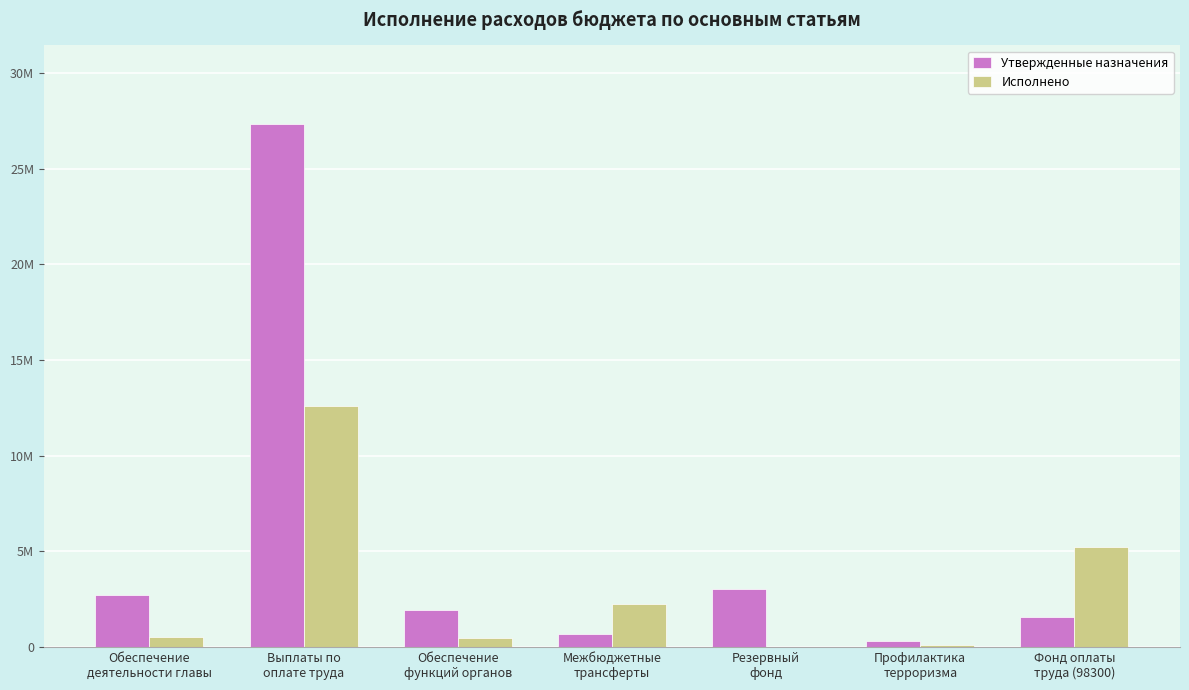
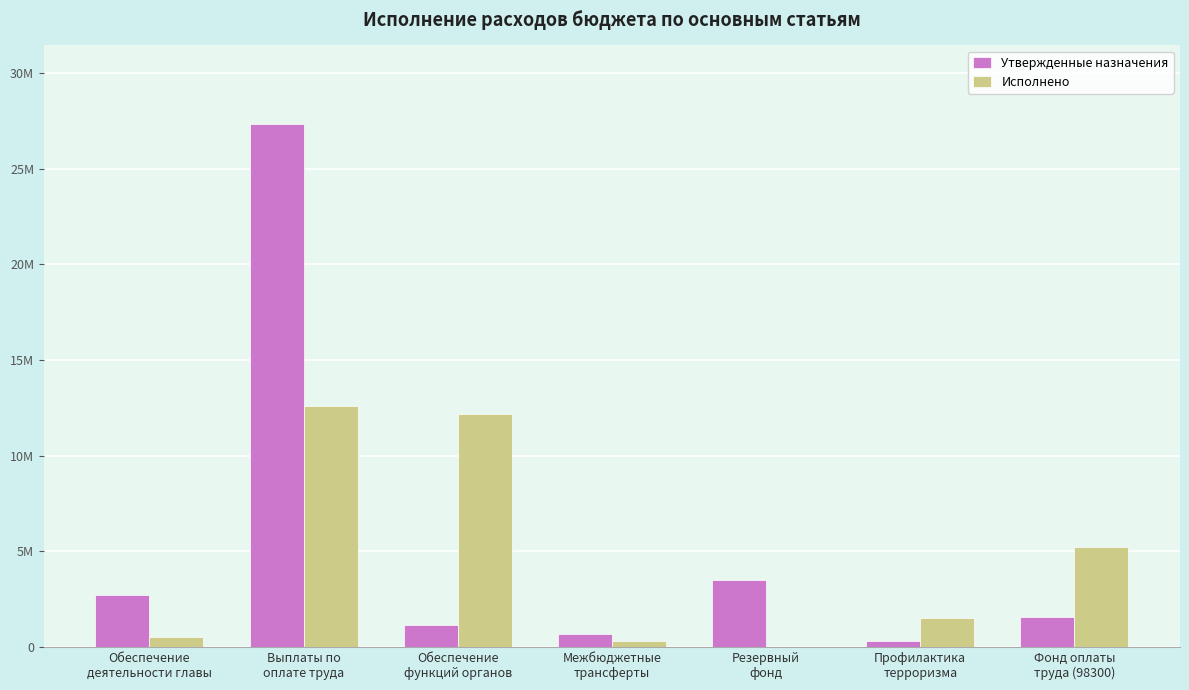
  {
    "Утвержденные назначения": {
      "Обеспечение деятельности главы": 2700000,
      "Выплаты по оплате труда": 27400000,
-     "Обеспечение функций органов": 2000000,
+     "Обеспечение функций органов": 1100000,
      "Межбюджетные трансферты": 700000,
-     "Резервный фонд": 3000000,
+     "Резервный фонд": 3500000,
      "Профилактика терроризма": 300000,
      "Фонд оплаты труда (98300)": 1600000
    },
    "Исполнено": {
      "Обеспечение деятельности главы": 500000,
      "Выплаты по оплате труда": 12600000,
-     "Обеспечение функций органов": 400000,
-     "Межбюджетные трансферты": 2200000,
+     "Обеспечение функций органов": 12200000,
+     "Межбюджетные трансферты": 300000,
      "Резервный фонд": 0,
-     "Профилактика терроризма": 100000,
+     "Профилактика терроризма": 1500000,
      "Фонд оплаты труда (98300)": 5200000
    }
  }
